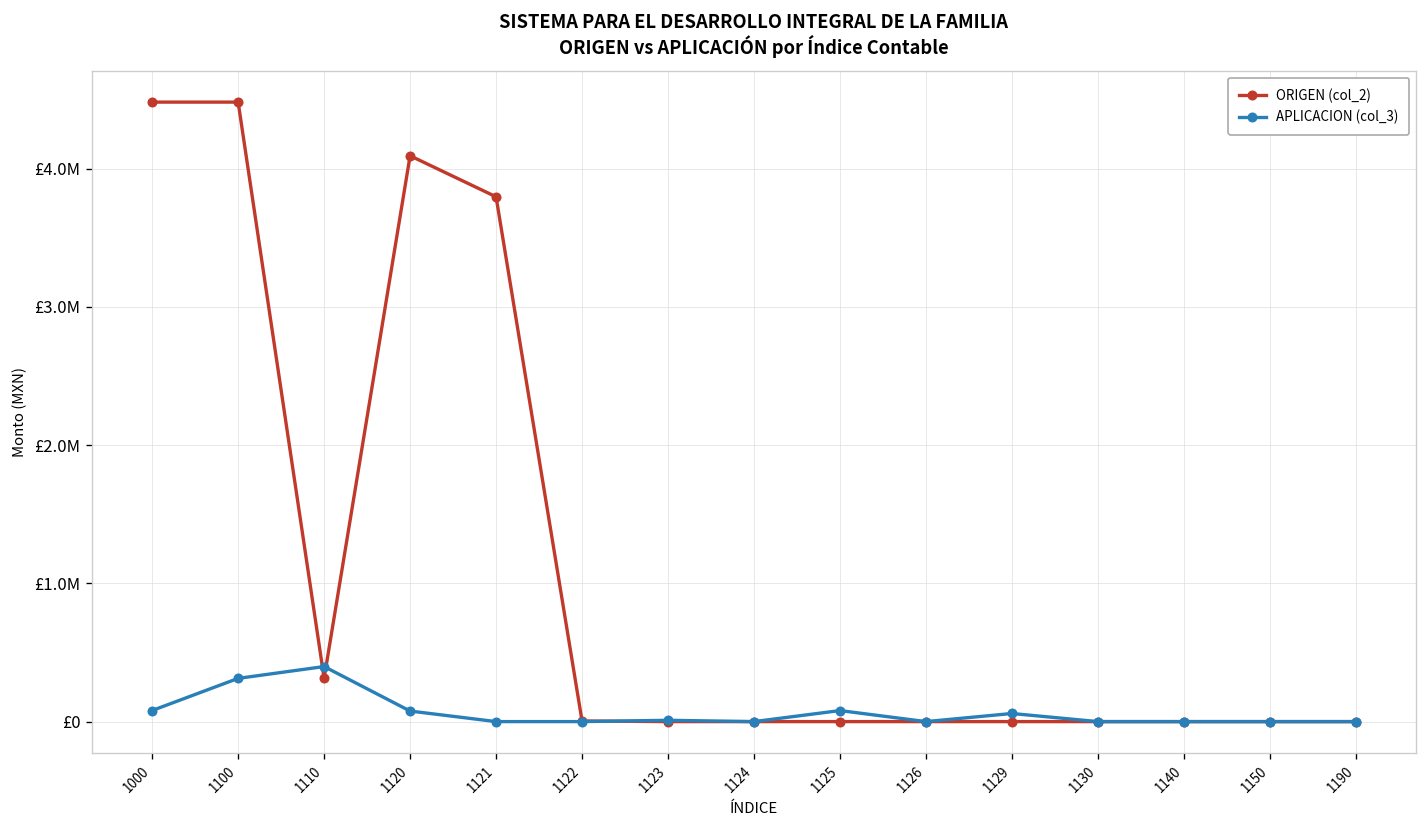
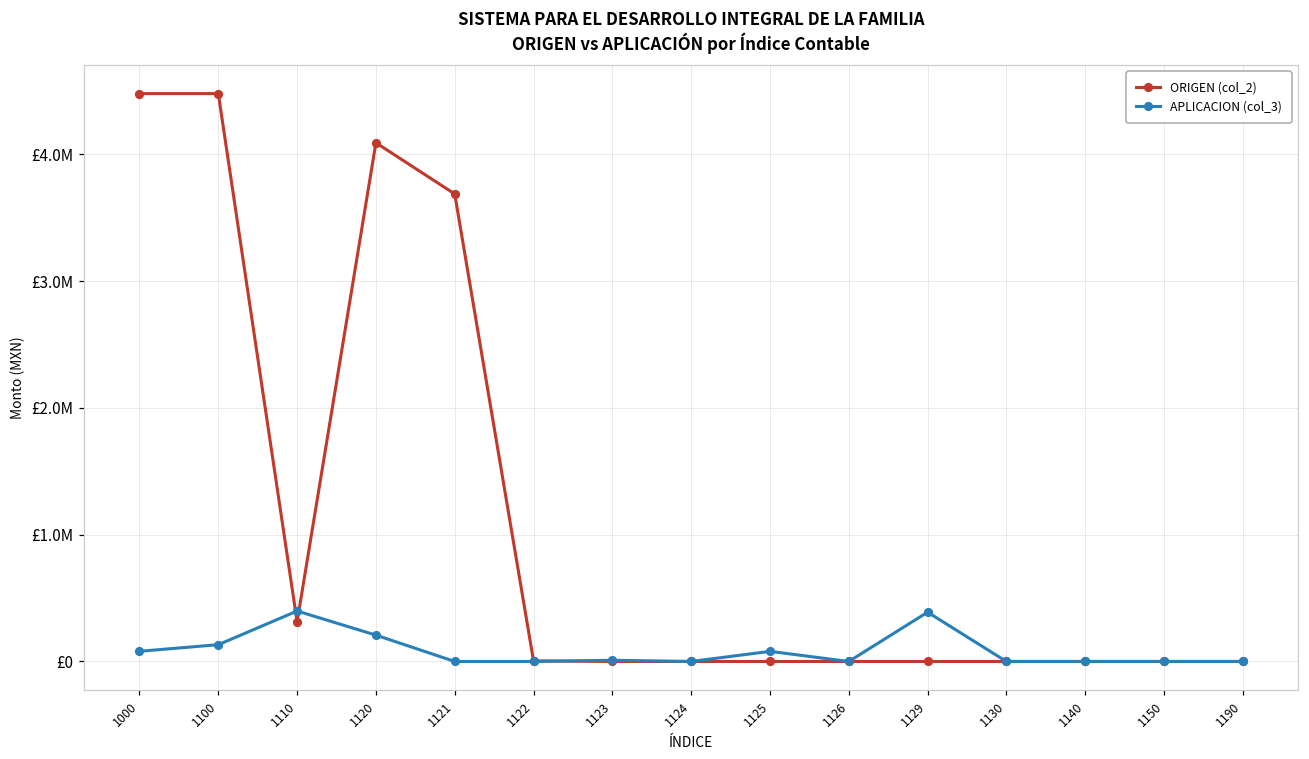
  {
    "ORIGEN (col_2)": {
      "1000": "£4480000",
      "1100": "£4480000",
      "1110": "£310000",
      "1120": "£4090000",
-     "1121": "£3800000",
+     "1121": "£3690000",
      "1125": "£0",
      "1129": "£0"
    },
    "APLICACION (col_3)": {
      "1000": "£80000",
-     "1100": "£310000",
+     "1100": "£130000",
      "1110": "£400000",
-     "1120": "£80000",
+     "1120": "£210000",
      "1121": "£0",
      "1125": "£80000",
-     "1129": "£60000"
+     "1129": "£390000"
    }
  }
